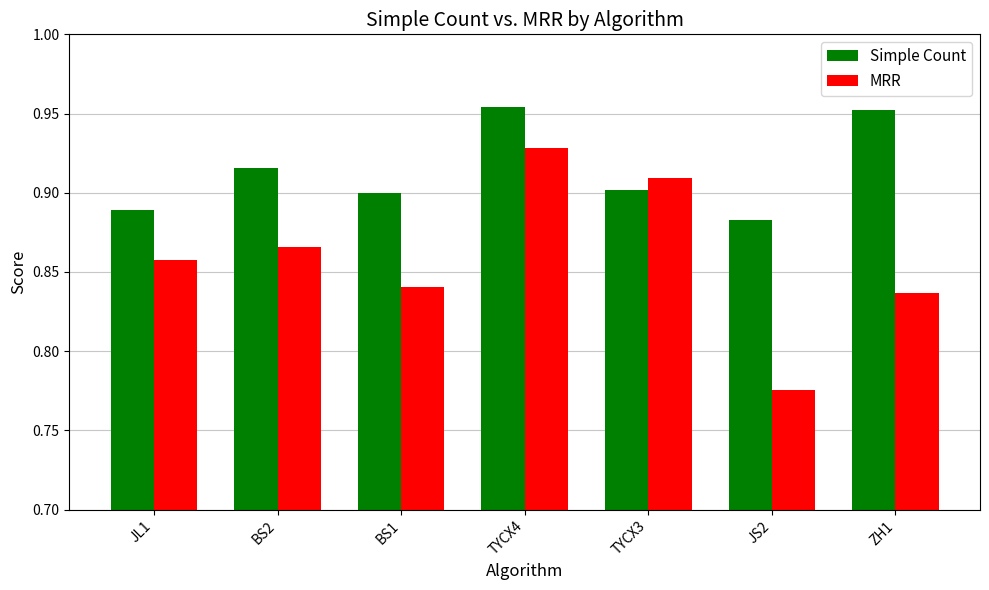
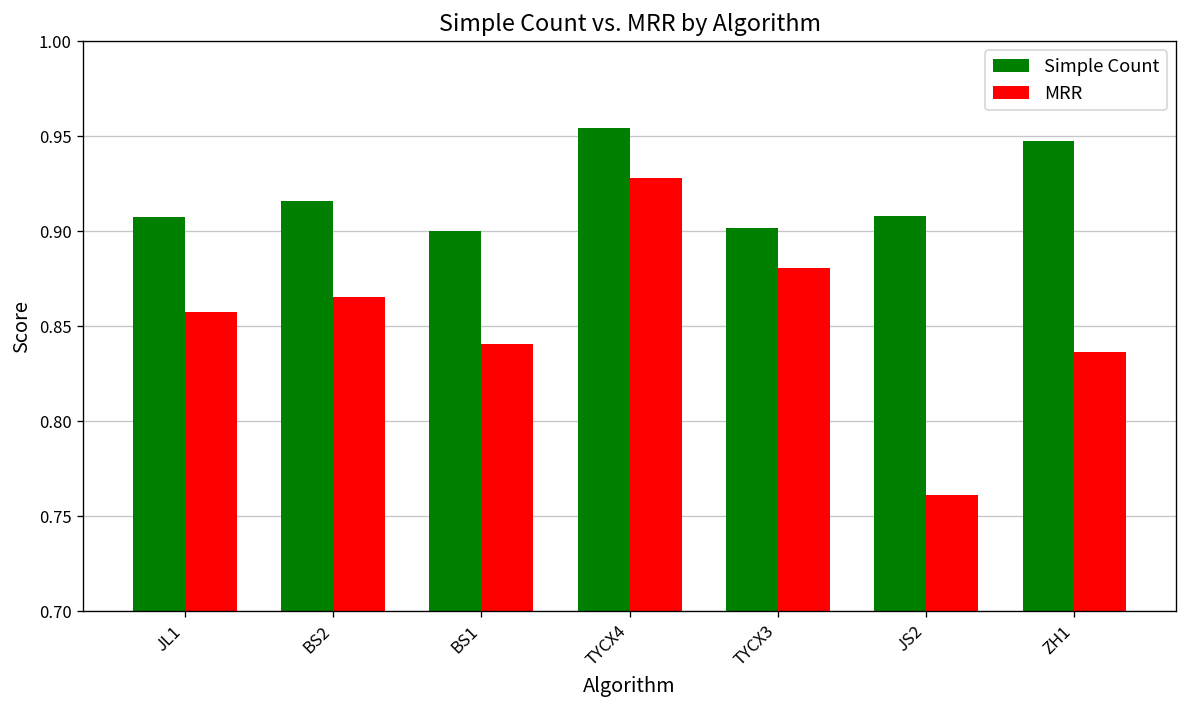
  {
    "Simple Count": {
-     "JL1": 0.889,
+     "JL1": 0.907,
      "BS2": 0.916,
      "BS1": 0.900,
      "TYCX4": 0.954,
      "TYCX3": 0.902,
-     "JS2": 0.883,
-     "ZH1": 0.953
+     "JS2": 0.908,
+     "ZH1": 0.947
    },
    "MRR": {
      "JL1": 0.858,
      "BS2": 0.866,
      "BS1": 0.841,
      "TYCX4": 0.928,
-     "TYCX3": 0.910,
-     "JS2": 0.776,
+     "TYCX3": 0.881,
+     "JS2": 0.761,
      "ZH1": 0.837
    }
  }
